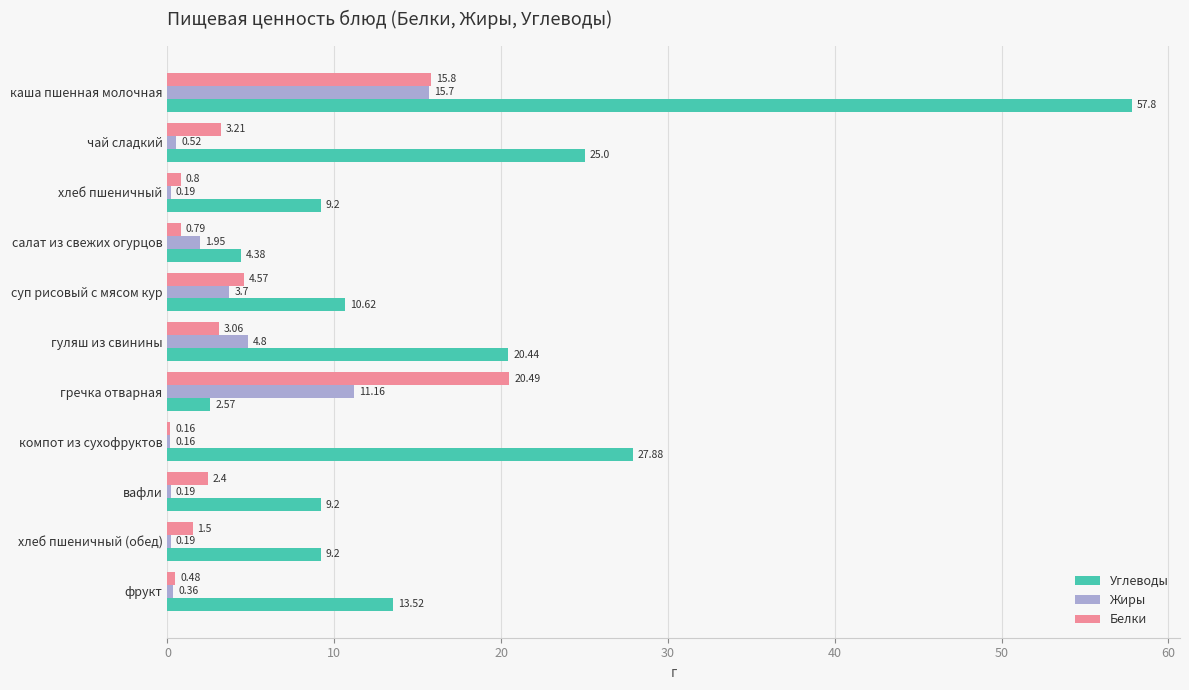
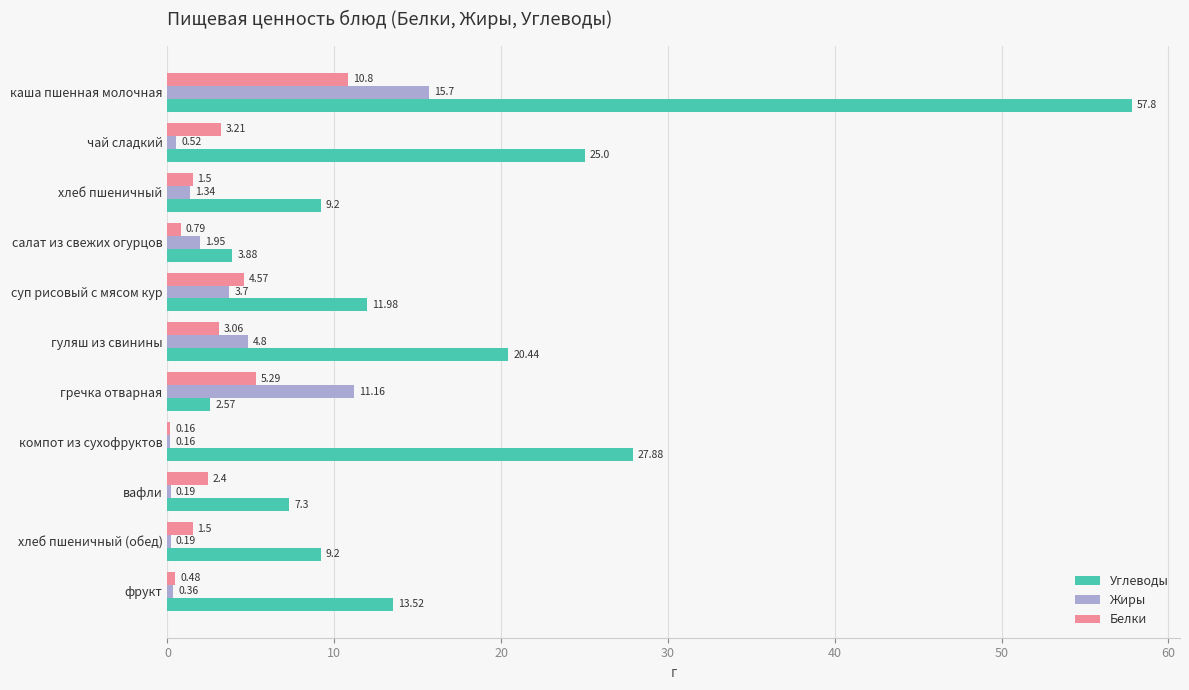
  {
    "Углеводы": {
      "каша пшенная молочная": 57.8,
      "чай сладкий": 25.0,
      "хлеб пшеничный": 9.2,
-     "салат из свежих огурцов": 4.38,
-     "суп рисовый с мясом кур": 10.62,
+     "салат из свежих огурцов": 3.88,
+     "суп рисовый с мясом кур": 11.98,
      "гуляш из свинины": 20.44,
      "гречка отварная": 2.57,
      "компот из сухофруктов": 27.88,
-     "вафли": 9.2,
+     "вафли": 7.3,
      "хлеб пшеничный (обед)": 9.2,
      "фрукт": 13.52
    },
    "Жиры": {
      "каша пшенная молочная": 15.7,
      "чай сладкий": 0.52,
-     "хлеб пшеничный": 0.19,
+     "хлеб пшеничный": 1.34,
      "салат из свежих огурцов": 1.95,
      "суп рисовый с мясом кур": 3.7,
      "гуляш из свинины": 4.8,
      "гречка отварная": 11.16,
      "компот из сухофруктов": 0.16,
      "вафли": 0.19,
      "хлеб пшеничный (обед)": 0.19,
      "фрукт": 0.36
    },
    "Белки": {
-     "каша пшенная молочная": 15.8,
+     "каша пшенная молочная": 10.8,
      "чай сладкий": 3.21,
-     "хлеб пшеничный": 0.8,
+     "хлеб пшеничный": 1.5,
      "салат из свежих огурцов": 0.79,
      "суп рисовый с мясом кур": 4.57,
      "гуляш из свинины": 3.06,
-     "гречка отварная": 20.49,
+     "гречка отварная": 5.29,
      "компот из сухофруктов": 0.16,
      "вафли": 2.4,
      "хлеб пшеничный (обед)": 1.5,
      "фрукт": 0.48
    }
  }
